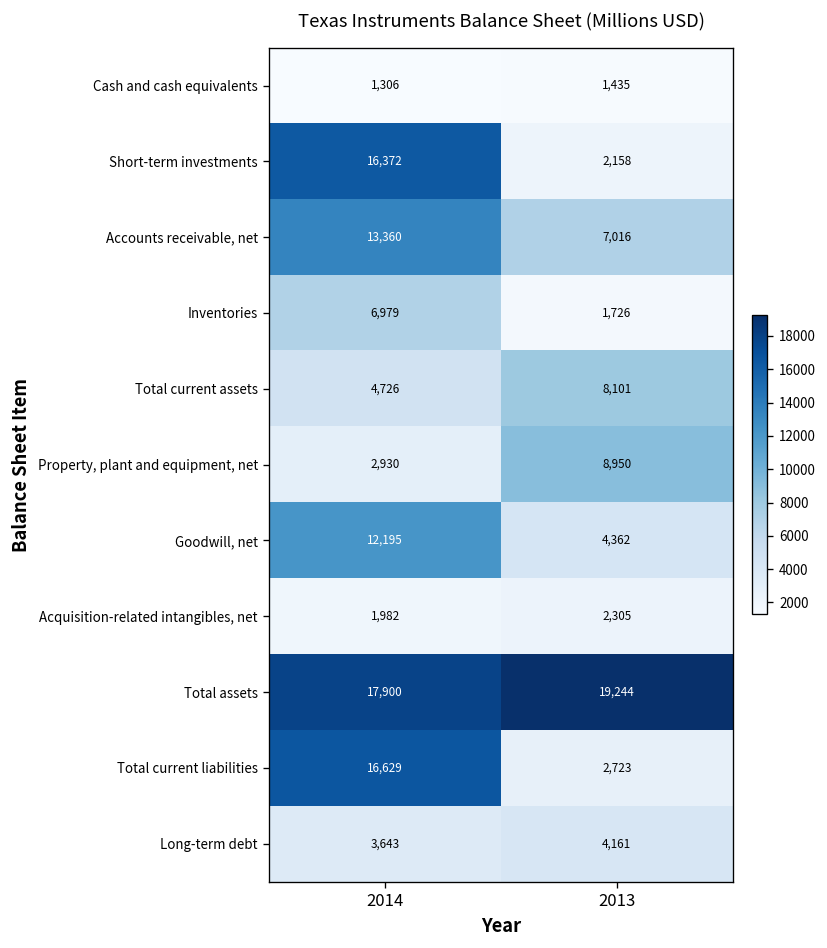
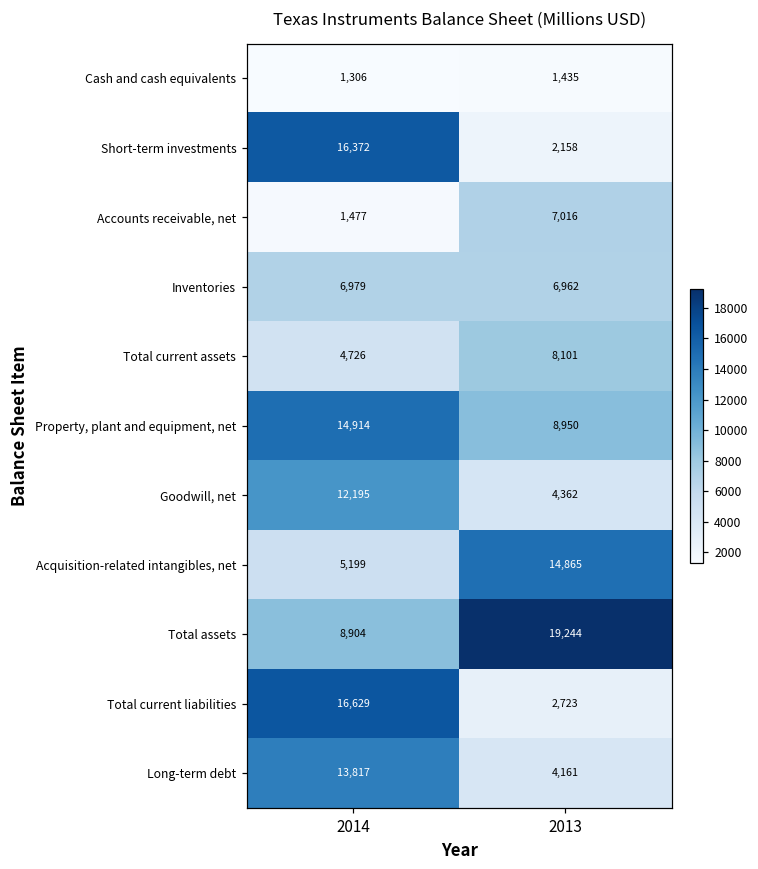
  {
    "Cash and cash equivalents": {
      "2014": "1,306",
      "2013": "1,435"
    },
    "Short-term investments": {
      "2014": "16,372",
      "2013": "2,158"
    },
    "Accounts receivable, net": {
-     "2014": "13,360",
+     "2014": "1,477",
      "2013": "7,016"
    },
    "Inventories": {
      "2014": "6,979",
-     "2013": "1,726"
+     "2013": "6,962"
    },
    "Total current assets": {
      "2014": "4,726",
      "2013": "8,101"
    },
    "Property, plant and equipment, net": {
-     "2014": "2,930",
+     "2014": "14,914",
      "2013": "8,950"
    },
    "Goodwill, net": {
      "2014": "12,195",
      "2013": "4,362"
    },
    "Acquisition-related intangibles, net": {
-     "2014": "1,982",
-     "2013": "2,305"
+     "2014": "5,199",
+     "2013": "14,865"
    },
    "Total assets": {
-     "2014": "17,900",
+     "2014": "8,904",
      "2013": "19,244"
    },
    "Total current liabilities": {
      "2014": "16,629",
      "2013": "2,723"
    },
    "Long-term debt": {
-     "2014": "3,643",
+     "2014": "13,817",
      "2013": "4,161"
    }
  }
